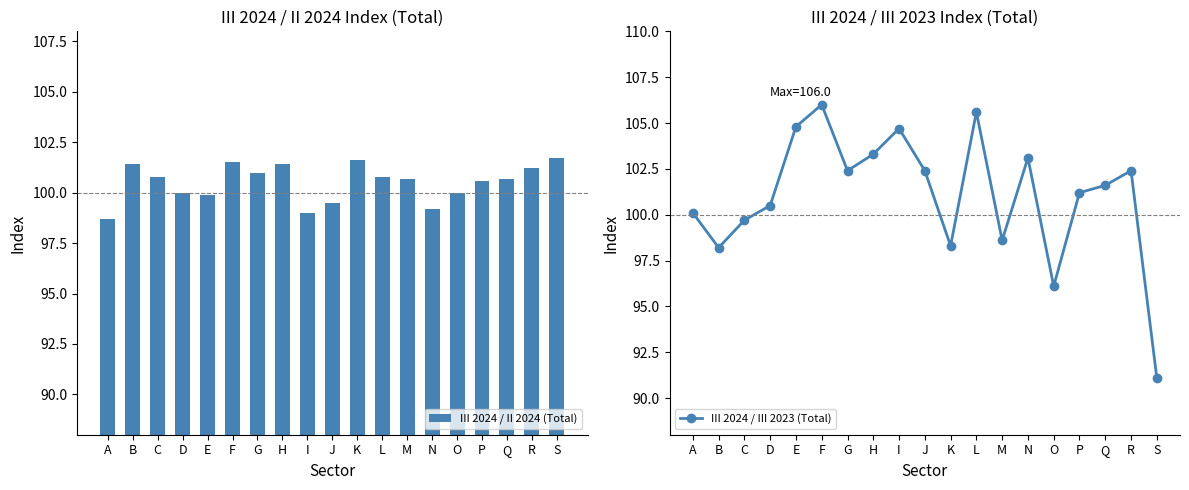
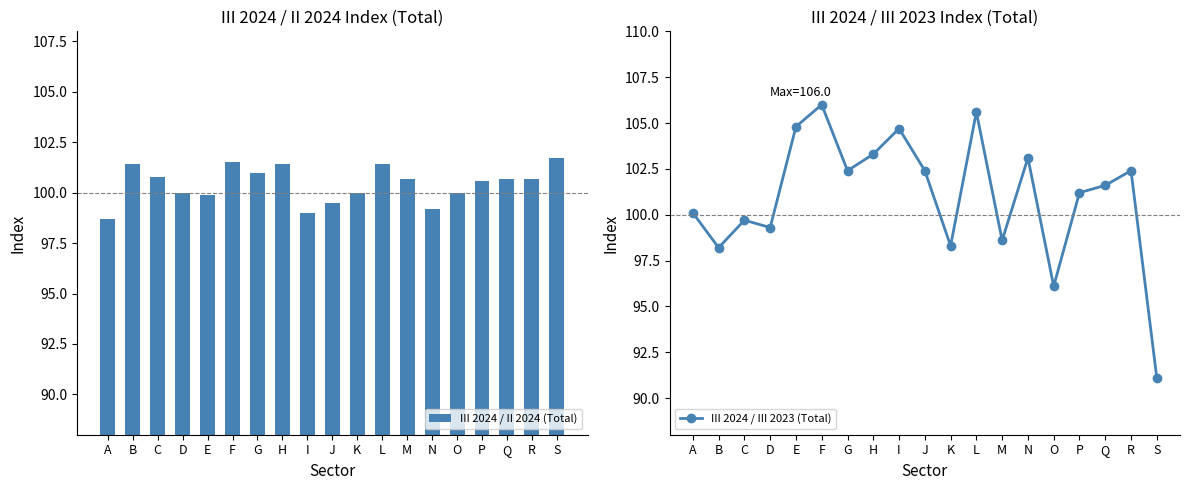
  {
    "III 2024 / II 2024 Index (Total)": {
      "A": 98.7,
      "B": 101.4,
      "C": 100.8,
      "D": 100.0,
      "E": 99.9,
      "F": 101.5,
      "G": 101.0,
      "H": 101.4,
      "I": 99.0,
      "J": 99.5,
-     "K": 101.6,
-     "L": 100.8,
+     "K": 100.0,
+     "L": 101.4,
      "M": 100.7,
      "N": 99.2,
      "O": 100.0,
      "P": 100.6,
      "Q": 100.7,
-     "R": 101.2,
+     "R": 100.7,
      "S": 101.7
    },
    "III 2024 / III 2023 Index (Total)": {
      "A": 100.1,
      "B": 98.2,
      "C": 99.7,
-     "D": 100.5,
+     "D": 99.3,
      "E": 104.8,
      "G": 102.4,
      "H": 103.3,
      "I": 104.7,
      "J": 102.4,
      "K": 98.3,
      "L": 105.6,
      "M": 98.6,
      "N": 103.1,
      "O": 96.1,
      "P": 101.2,
      "Q": 101.6,
      "R": 102.4,
      "S": 91.1
    }
  }
